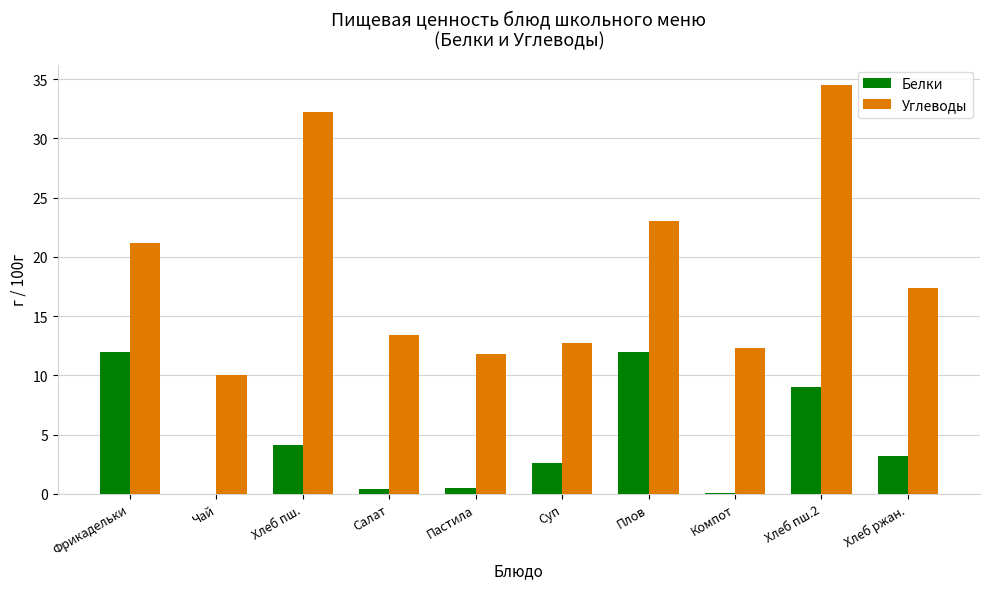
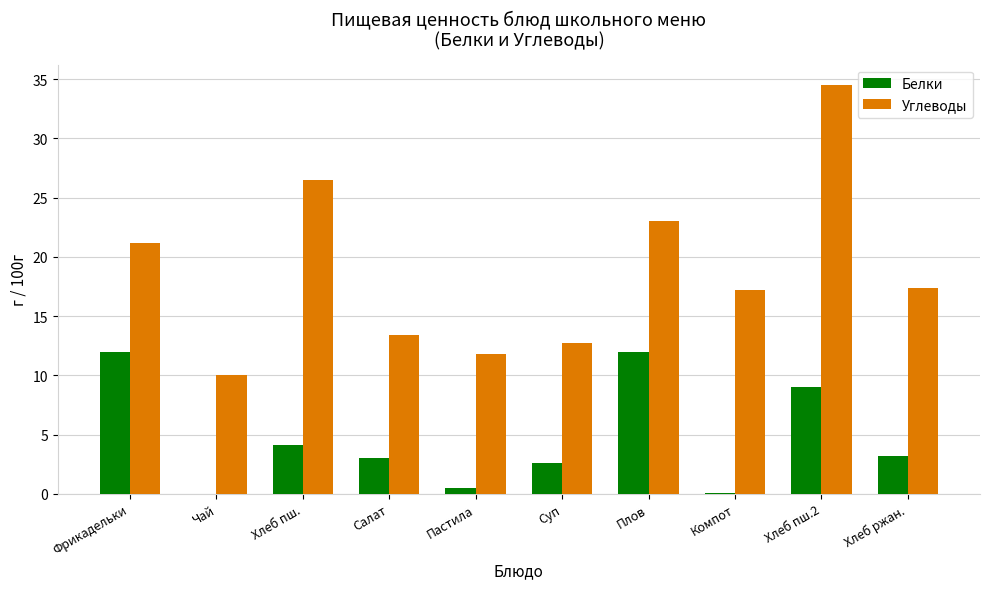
  {
    "Белки": {
      "Фрикадельки": 12.0,
      "Чай": 0.0,
      "Хлеб пш.": 4.1,
-     "Салат": 0.4,
+     "Салат": 3.0,
      "Пастила": 0.5,
      "Суп": 2.6,
      "Плов": 12.0,
      "Хлеб пш.2": 9.0,
      "Хлеб ржан.": 3.2
    },
    "Углеводы": {
      "Фрикадельки": 21.2,
      "Чай": 10.0,
-     "Хлеб пш.": 32.2,
+     "Хлеб пш.": 26.5,
      "Салат": 13.4,
      "Пастила": 11.8,
      "Суп": 12.7,
      "Плов": 23.0,
-     "Компот": 12.3,
+     "Компот": 17.2,
      "Хлеб пш.2": 34.5,
      "Хлеб ржан.": 17.4
    }
  }
